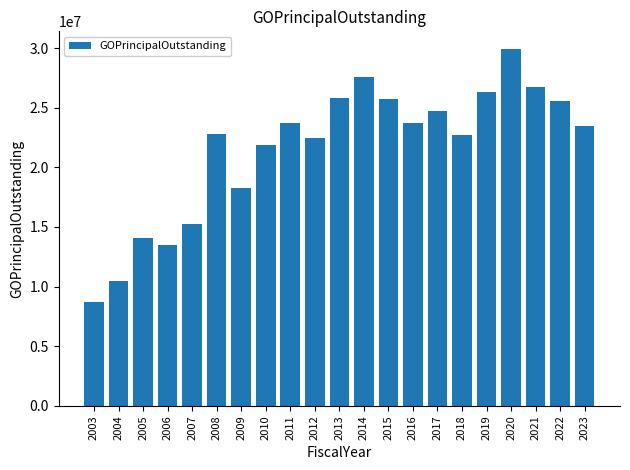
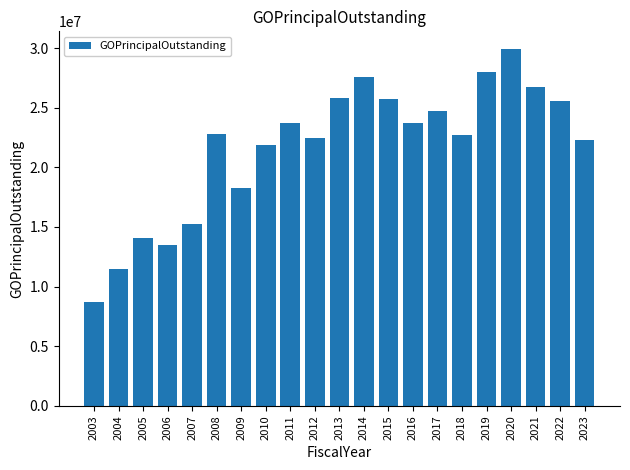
  {
    "2003": 8700000,
-   "2004": 10400000,
+   "2004": 11500000,
    "2005": 14100000,
    "2006": 13500000,
    "2007": 15300000,
    "2008": 22800000,
    "2009": 18300000,
    "2010": 21800000,
    "2011": 23700000,
    "2012": 22500000,
    "2013": 25800000,
    "2014": 27500000,
    "2015": 25700000,
    "2016": 23700000,
    "2017": 24700000,
    "2018": 22700000,
-   "2019": 26300000,
+   "2019": 28000000,
    "2020": 29900000,
    "2021": 26700000,
    "2022": 25500000,
-   "2023": 23500000
+   "2023": 22300000
  }
